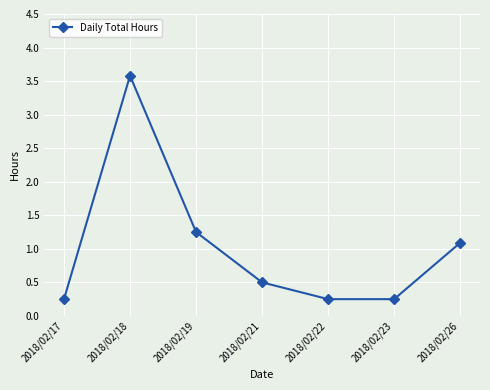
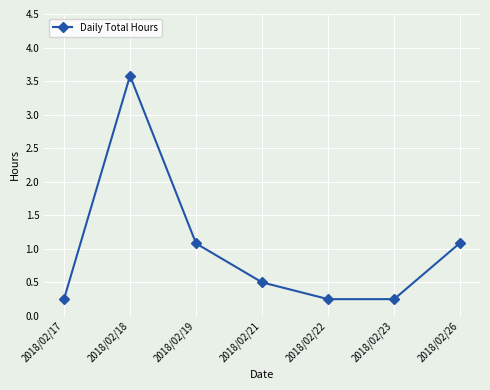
  {
    "2018/02/17": 0.3,
    "2018/02/18": 3.6,
-   "2018/02/19": 1.3,
+   "2018/02/19": 1.1,
    "2018/02/21": 0.5,
    "2018/02/22": 0.3,
    "2018/02/23": 0.3,
    "2018/02/26": 1.1
  }
